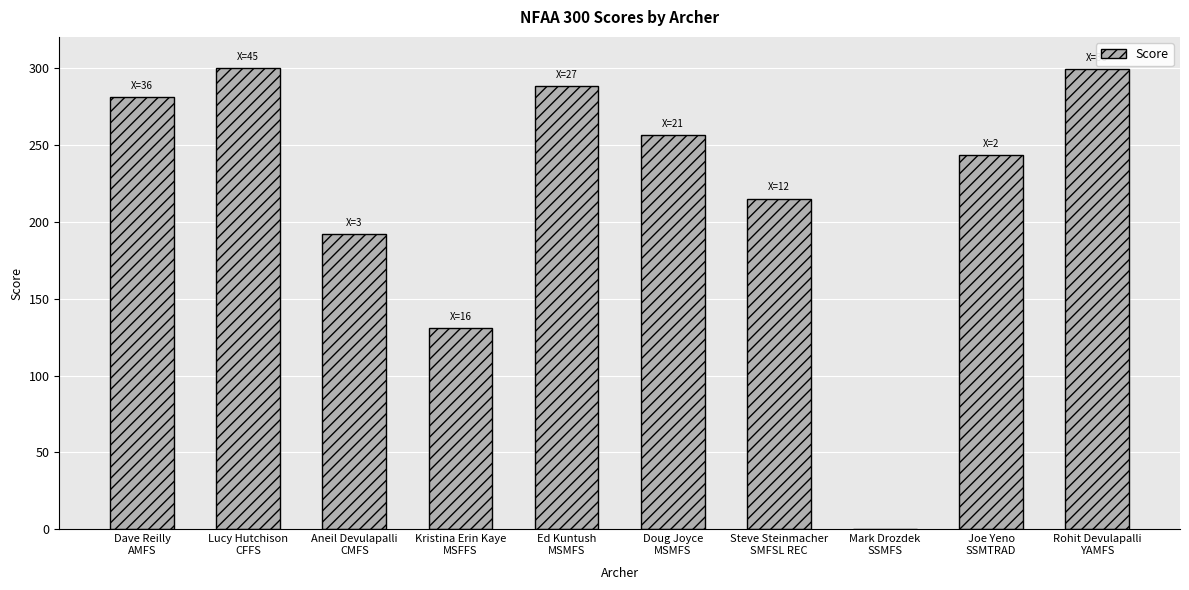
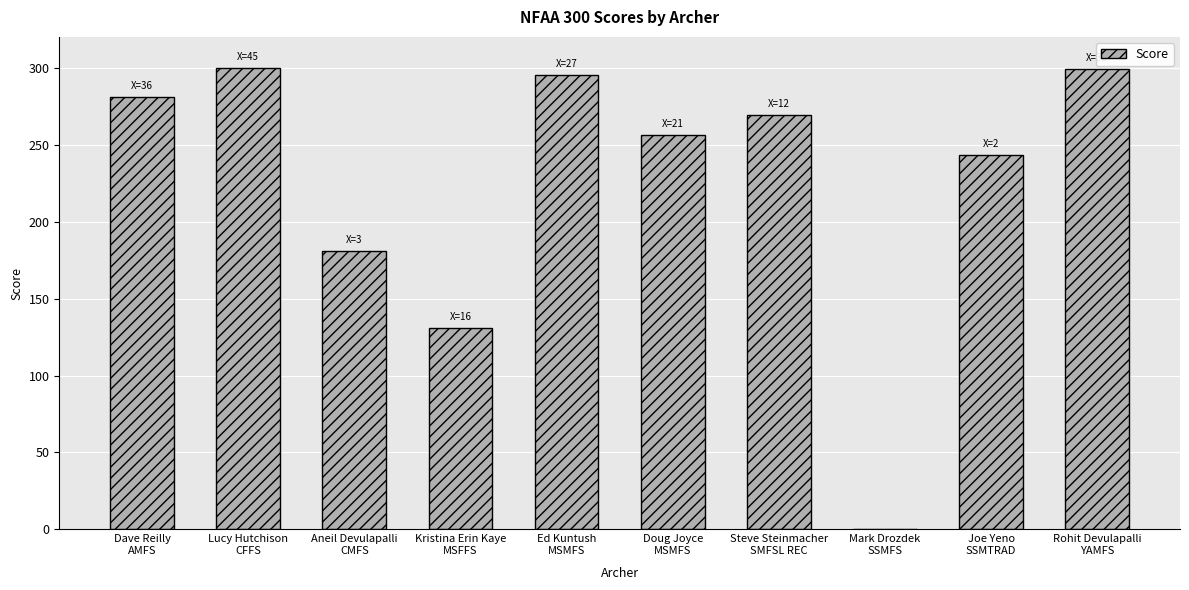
  {
-   "Aneil Devulapalli CMFS": 192,
-   "Ed Kuntush MSMFS": 288,
-   "Steve Steinmacher SMFSL REC": 215,
+   "Aneil Devulapalli CMFS": 181,
+   "Ed Kuntush MSMFS": 295,
+   "Steve Steinmacher SMFSL REC": 269,
    "Mark Drozdek SSMFS": 0
  }
